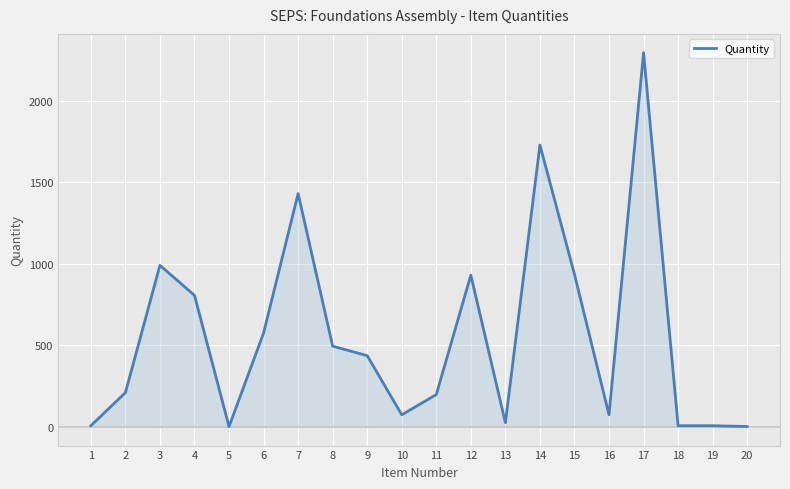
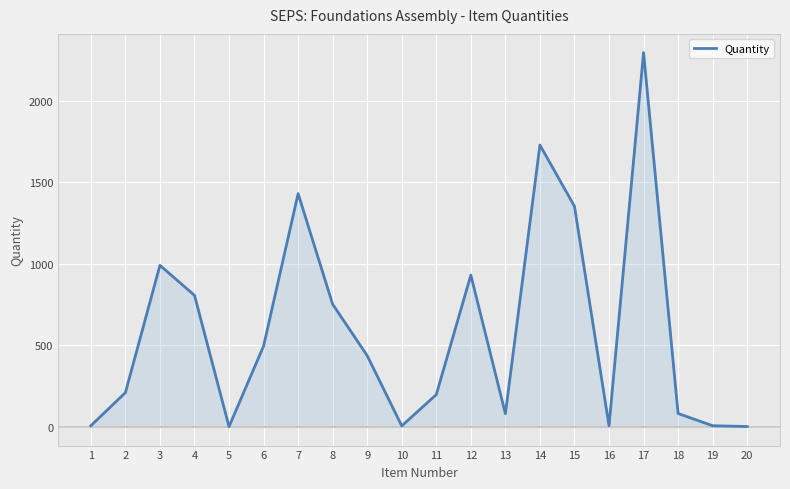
  {
    "1": 10,
    "2": 210,
    "3": 990,
    "4": 810,
    "5": 0,
-   "6": 580,
+   "6": 500,
    "7": 1430,
-   "8": 500,
+   "8": 750,
    "9": 440,
-   "10": 70,
+   "10": 10,
    "11": 200,
    "12": 930,
-   "13": 30,
+   "13": 80,
    "14": 1730,
-   "15": 940,
-   "16": 70,
+   "15": 1350,
+   "16": 10,
    "17": 2300,
-   "18": 10,
+   "18": 80,
    "19": 10,
    "20": 0
  }
